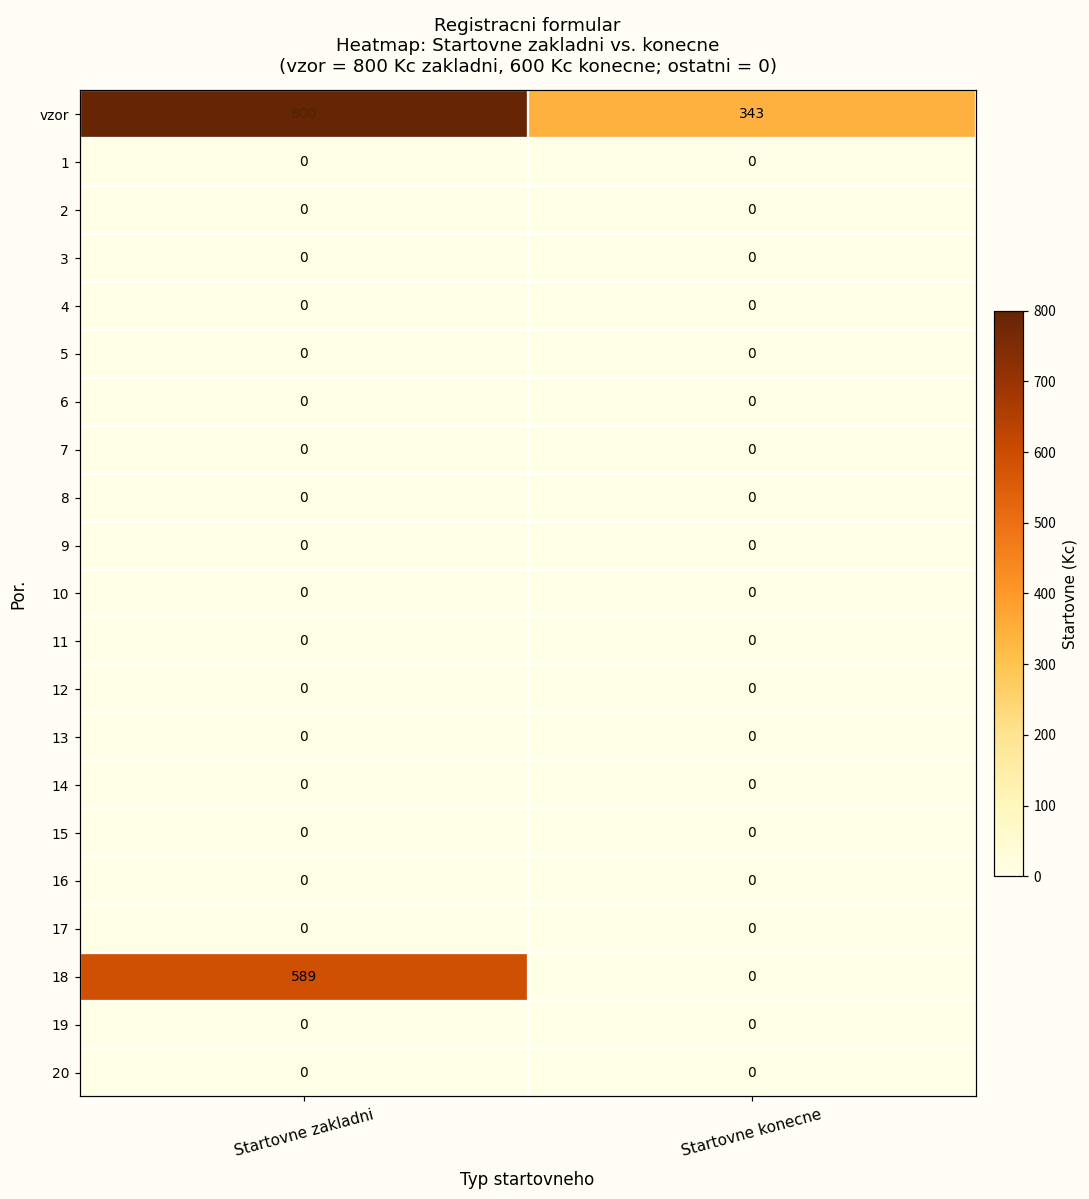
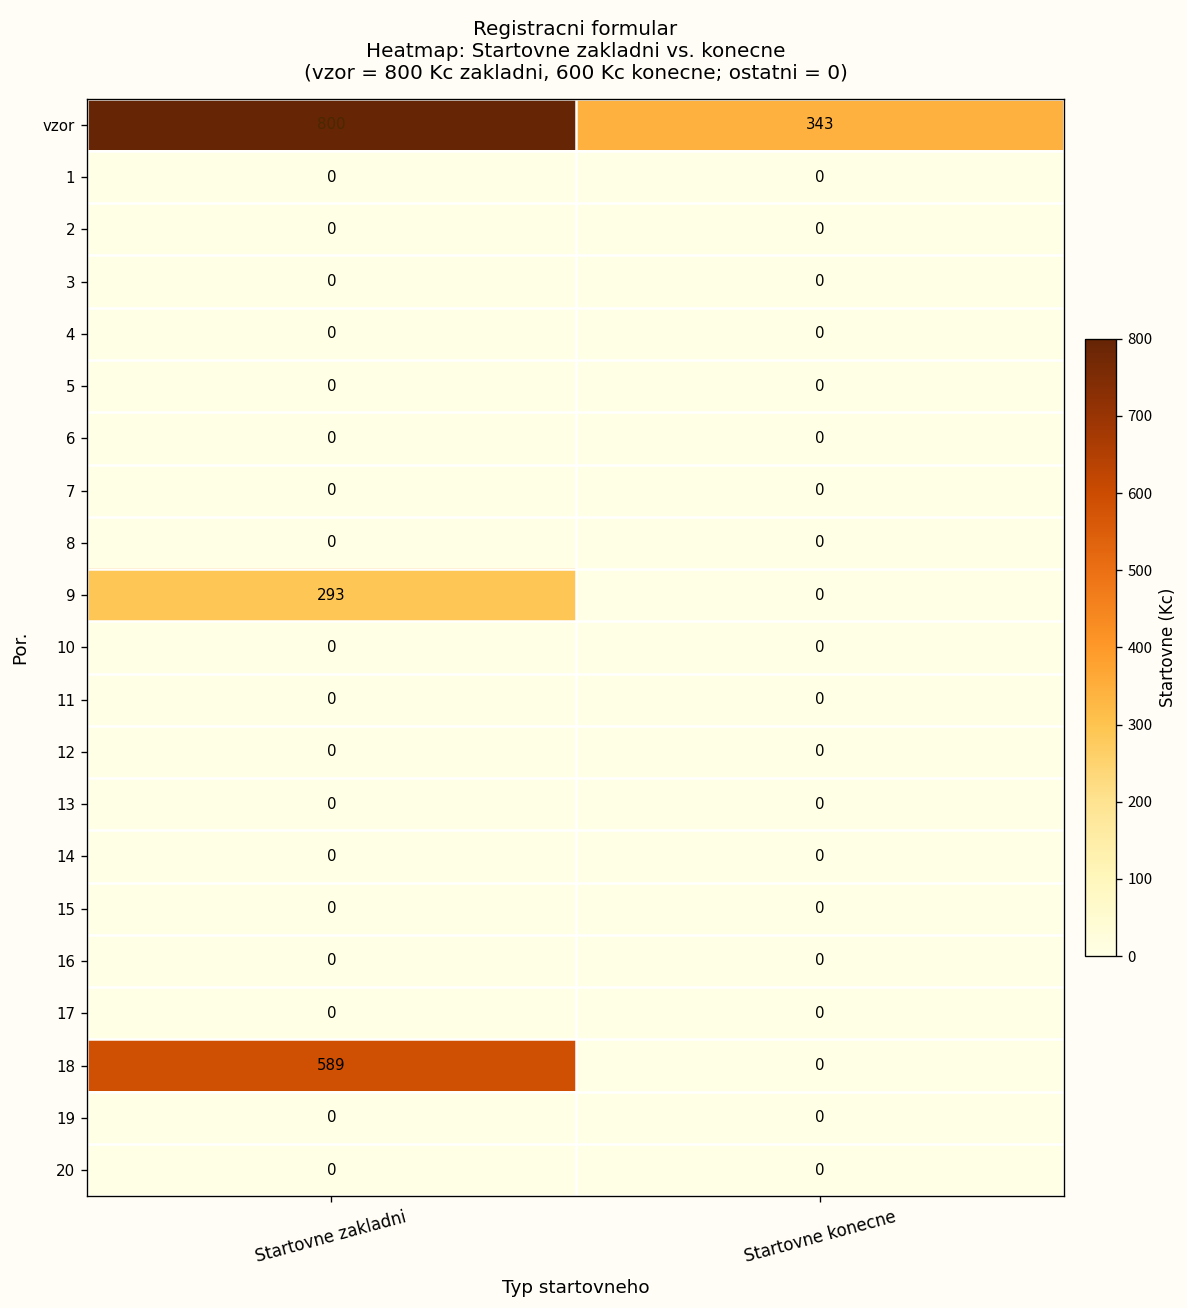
  {
    "vzor": {
      "Startovne konecne": 343
    },
    "1": {
      "Startovne zakladni": 0,
      "Startovne konecne": 0
    },
    "2": {
      "Startovne zakladni": 0,
      "Startovne konecne": 0
    },
    "3": {
      "Startovne zakladni": 0,
      "Startovne konecne": 0
    },
    "4": {
      "Startovne zakladni": 0,
      "Startovne konecne": 0
    },
    "5": {
      "Startovne zakladni": 0,
      "Startovne konecne": 0
    },
    "6": {
      "Startovne zakladni": 0,
      "Startovne konecne": 0
    },
    "7": {
      "Startovne zakladni": 0,
      "Startovne konecne": 0
    },
    "8": {
      "Startovne zakladni": 0,
      "Startovne konecne": 0
    },
    "9": {
-     "Startovne zakladni": 0,
+     "Startovne zakladni": 293,
      "Startovne konecne": 0
    },
    "10": {
      "Startovne zakladni": 0,
      "Startovne konecne": 0
    },
    "11": {
      "Startovne zakladni": 0,
      "Startovne konecne": 0
    },
    "12": {
      "Startovne zakladni": 0,
      "Startovne konecne": 0
    },
    "13": {
      "Startovne zakladni": 0,
      "Startovne konecne": 0
    },
    "14": {
      "Startovne zakladni": 0,
      "Startovne konecne": 0
    },
    "15": {
      "Startovne zakladni": 0,
      "Startovne konecne": 0
    },
    "16": {
      "Startovne zakladni": 0,
      "Startovne konecne": 0
    },
    "17": {
      "Startovne zakladni": 0,
      "Startovne konecne": 0
    },
    "18": {
      "Startovne zakladni": 589,
      "Startovne konecne": 0
    },
    "19": {
      "Startovne zakladni": 0,
      "Startovne konecne": 0
    },
    "20": {
      "Startovne zakladni": 0,
      "Startovne konecne": 0
    }
  }
